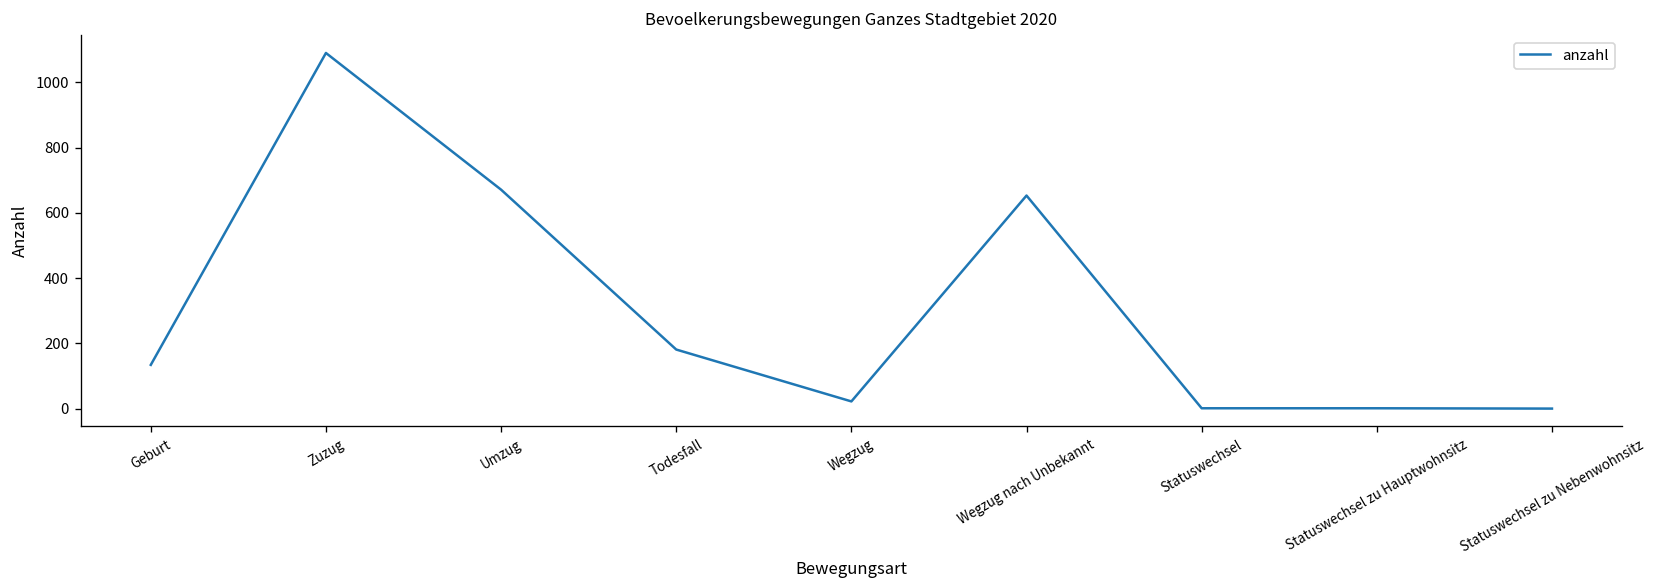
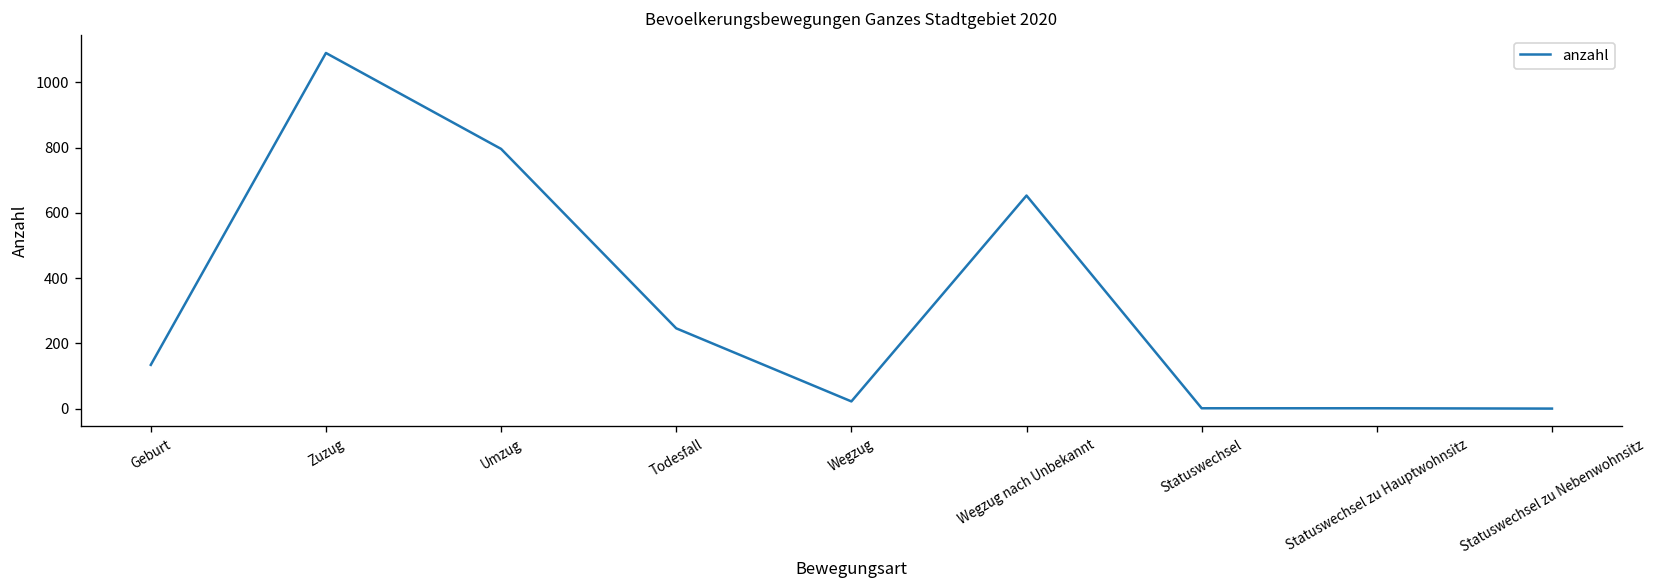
  {
    "Geburt": 130,
    "Zuzug": 1090,
-   "Umzug": 670,
-   "Todesfall": 180,
+   "Umzug": 800,
+   "Todesfall": 250,
    "Wegzug": 20,
    "Wegzug nach Unbekannt": 650,
    "Statuswechsel": 0,
    "Statuswechsel zu Hauptwohnsitz": 0,
    "Statuswechsel zu Nebenwohnsitz": 0
  }
